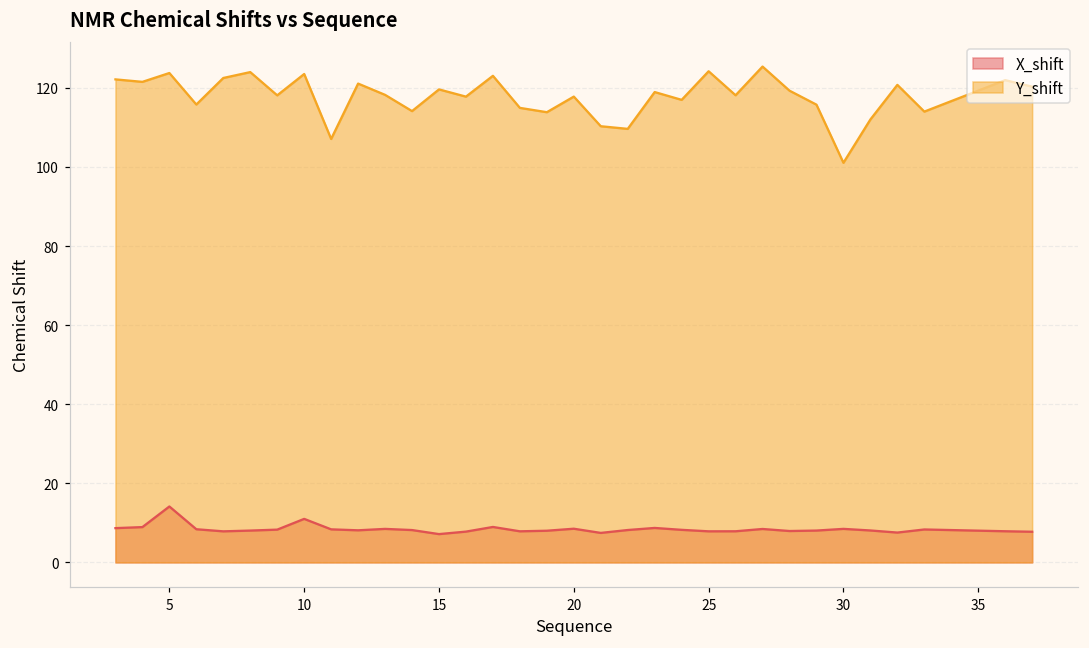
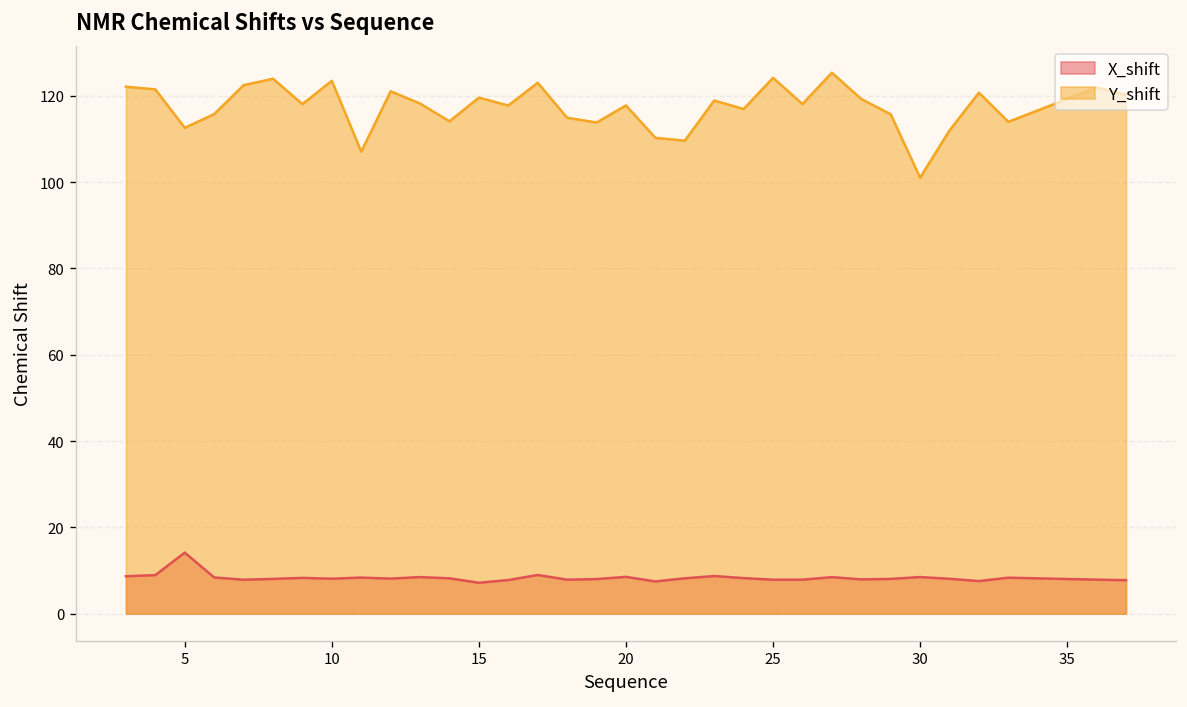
  {
    "X_shift": {
      "5": 14,
-     "10": 11,
+     "10": 8,
      "15": 7,
      "20": 9,
      "25": 8,
      "30": 8
    },
    "Y_shift": {
-     "5": 124,
+     "5": 113,
      "10": 123,
      "15": 120,
      "20": 118,
      "25": 124,
      "30": 101
    }
  }
